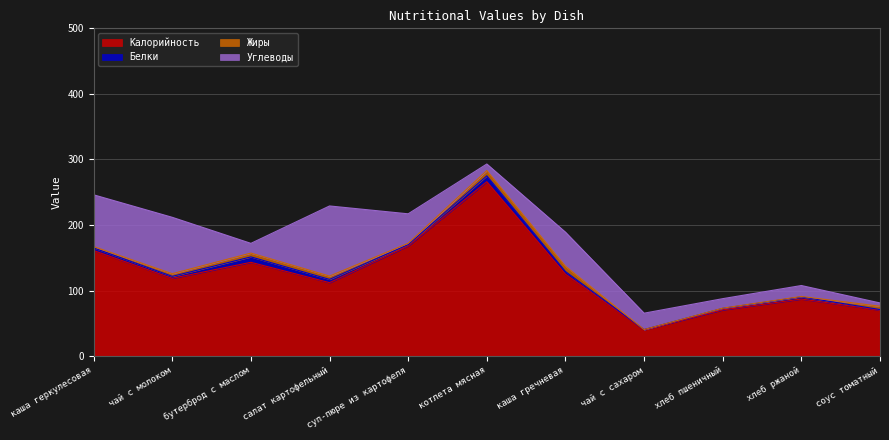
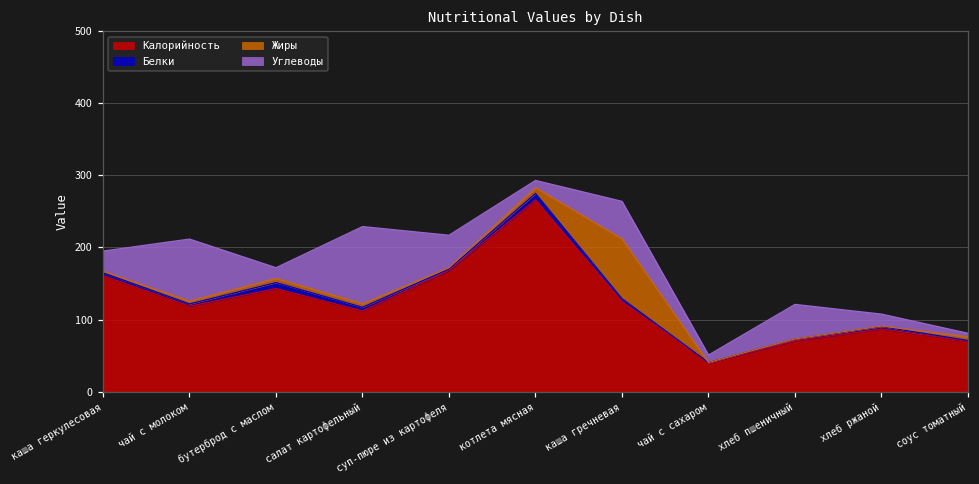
  {
    "Калорийность": {
      "каша геркулесовая": 160,
      "бутерброд с маслом": 140,
      "салат картофельный": 110,
      "котлета мясная": 270,
      "каша гречневая": 130
    },
    "Белки": {
      "бутерброд с маслом": 10,
      "салат картофельный": 10,
      "котлета мясная": 10,
      "каша гречневая": 0
    },
    "Жиры": {
      "чай с молоком": 0,
      "бутерброд с маслом": 10,
      "салат картофельный": 10,
      "котлета мясная": 10,
-     "каша гречневая": 10,
+     "каша гречневая": 80,
      "соус томатный": 10
    },
    "Углеводы": {
-     "каша геркулесовая": 80,
+     "каша геркулесовая": 30,
      "чай с молоком": 90,
      "бутерброд с маслом": 10,
      "салат картофельный": 110,
      "суп-пюре из картофеля": 50,
      "котлета мясная": 10,
      "каша гречневая": 50,
-     "чай с сахаром": 20,
-     "хлеб пшеничный": 10,
+     "чай с сахаром": 10,
+     "хлеб пшеничный": 50,
      "хлеб ржаной": 20,
      "соус томатный": 10
    }
  }
